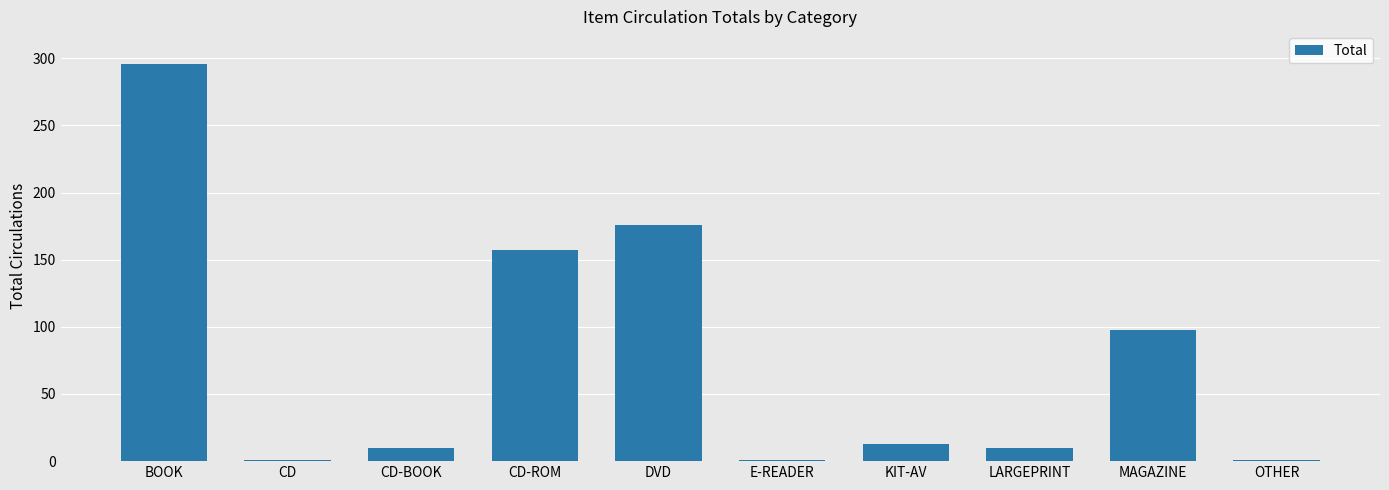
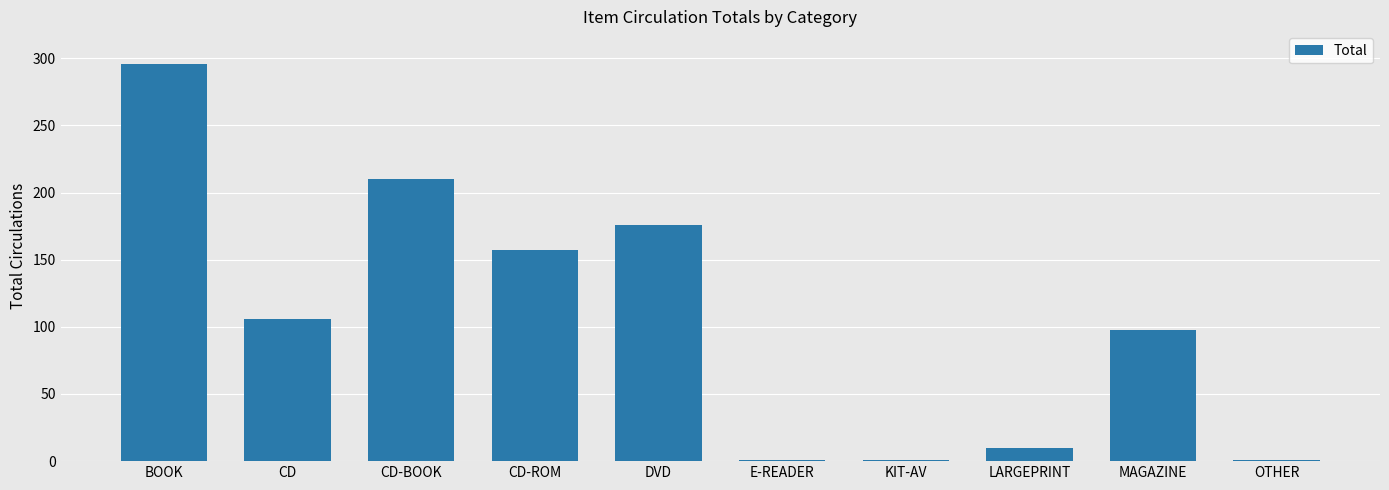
  {
    "BOOK": 296,
-   "CD": 1,
-   "CD-BOOK": 10,
+   "CD": 106,
+   "CD-BOOK": 210,
    "CD-ROM": 157,
    "DVD": 176,
-   "KIT-AV": 13,
+   "KIT-AV": 1,
    "LARGEPRINT": 10,
    "MAGAZINE": 98
  }
